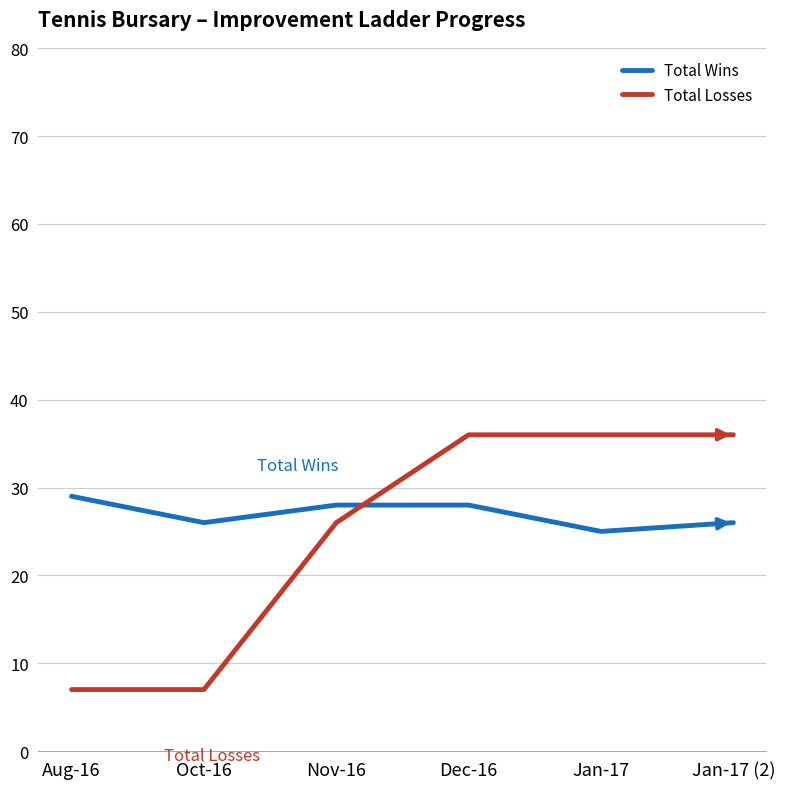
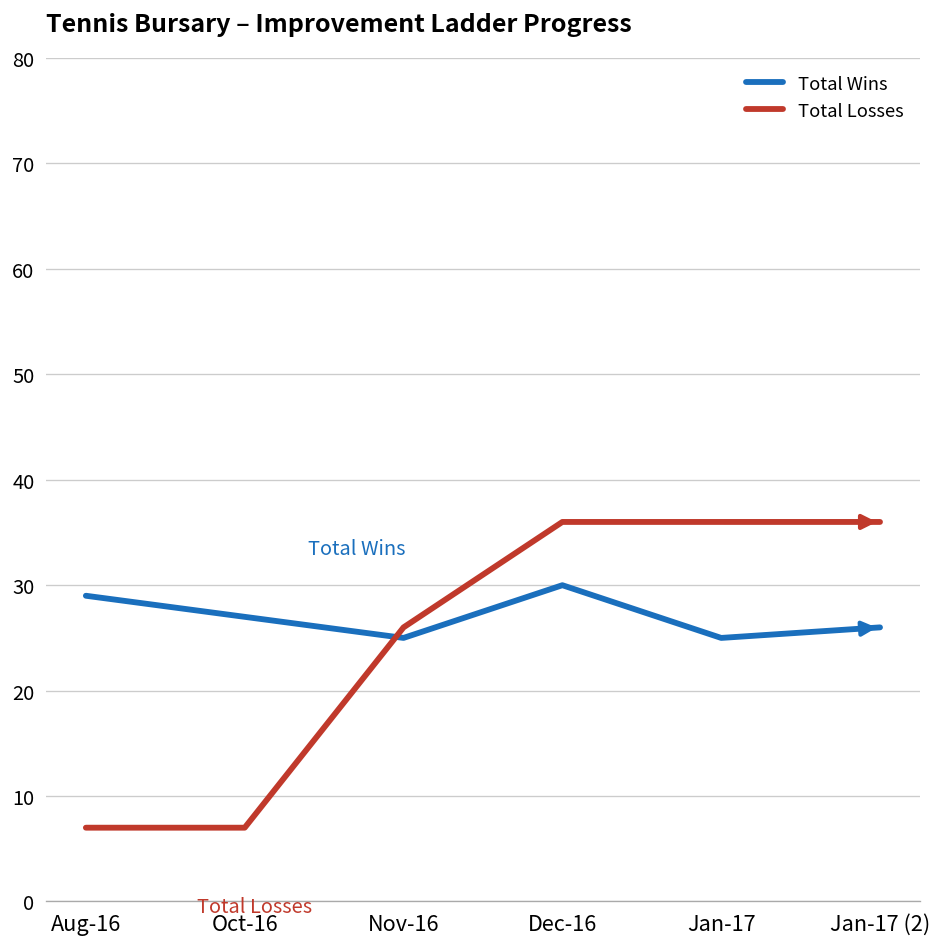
  {
    "Total Wins": {
      "Aug-16": 29,
-     "Oct-16": 26,
-     "Nov-16": 28,
-     "Dec-16": 28,
+     "Oct-16": 27,
+     "Nov-16": 25,
+     "Dec-16": 30,
      "Jan-17": 25,
      "Jan-17 (2)": 26
    },
    "Total Losses": {
      "Aug-16": 7,
      "Oct-16": 7,
      "Nov-16": 26,
      "Dec-16": 36,
      "Jan-17": 36,
      "Jan-17 (2)": 36
    }
  }
